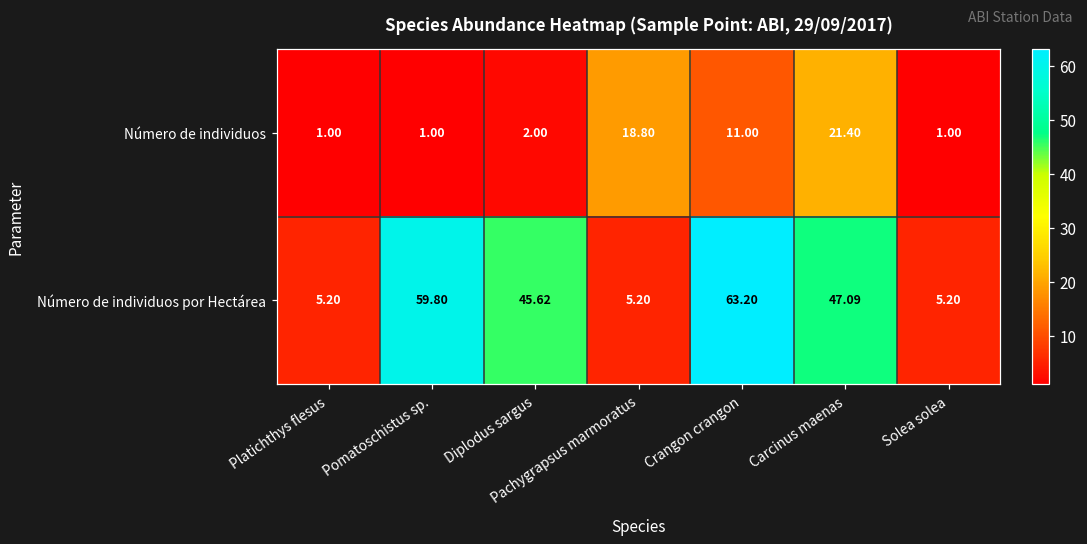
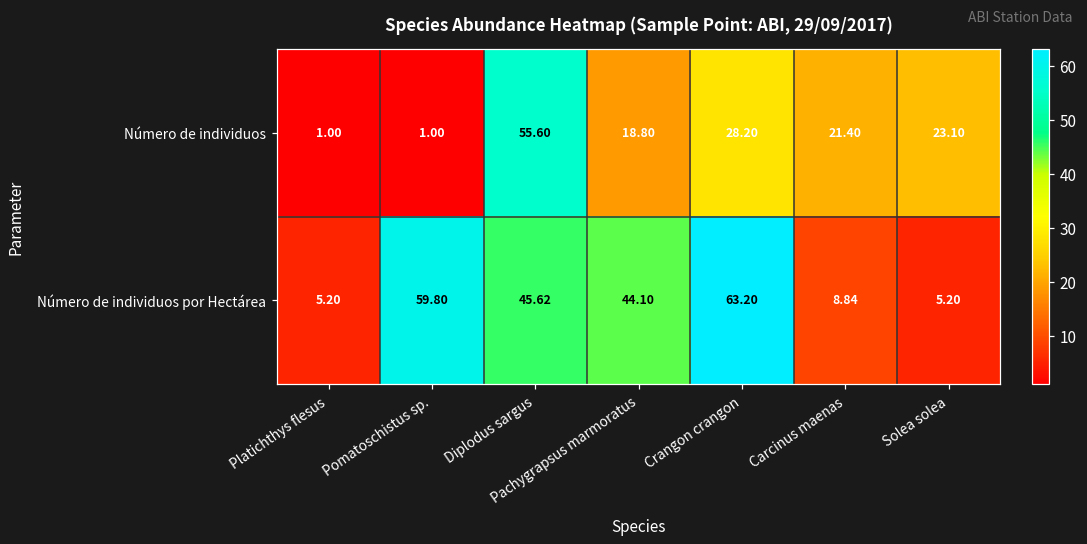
  {
    "Número de individuos": {
      "Platichthys flesus": 1.00,
      "Pomatoschistus sp.": 1.00,
-     "Diplodus sargus": 2.00,
+     "Diplodus sargus": 55.60,
      "Pachygrapsus marmoratus": 18.80,
-     "Crangon crangon": 11.00,
+     "Crangon crangon": 28.20,
      "Carcinus maenas": 21.40,
-     "Solea solea": 1.00
+     "Solea solea": 23.10
    },
    "Número de individuos por Hectárea": {
      "Platichthys flesus": 5.20,
      "Pomatoschistus sp.": 59.80,
      "Diplodus sargus": 45.62,
-     "Pachygrapsus marmoratus": 5.20,
+     "Pachygrapsus marmoratus": 44.10,
      "Crangon crangon": 63.20,
-     "Carcinus maenas": 47.09,
+     "Carcinus maenas": 8.84,
      "Solea solea": 5.20
    }
  }
